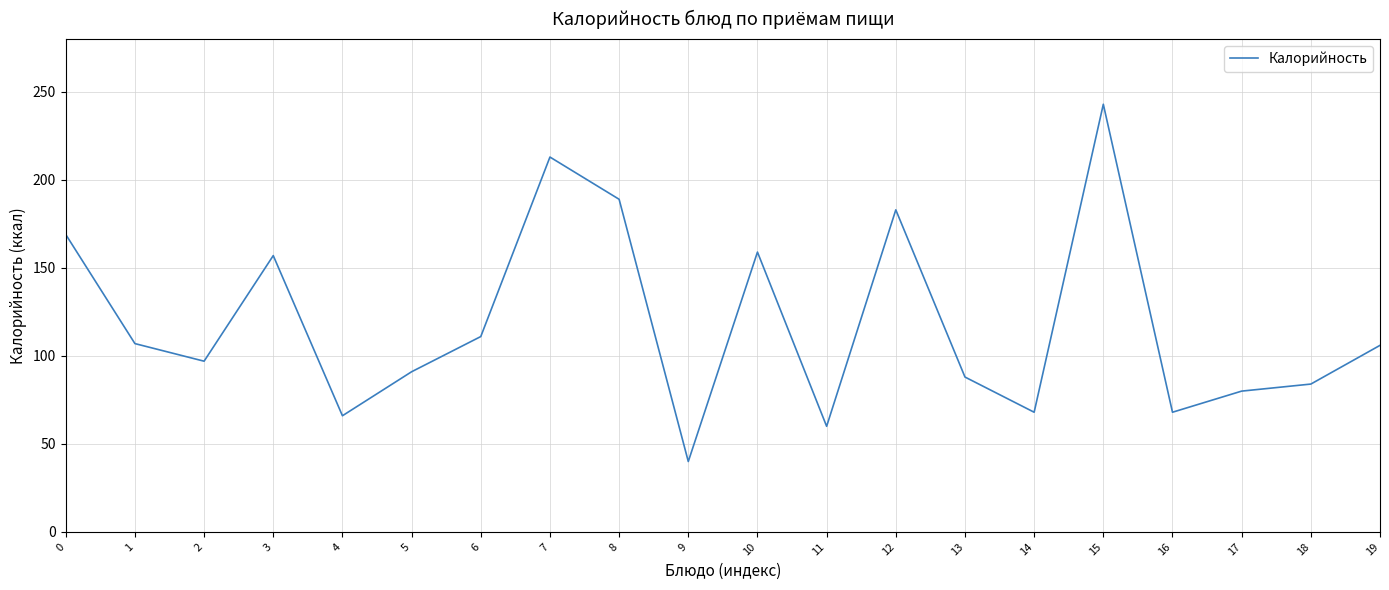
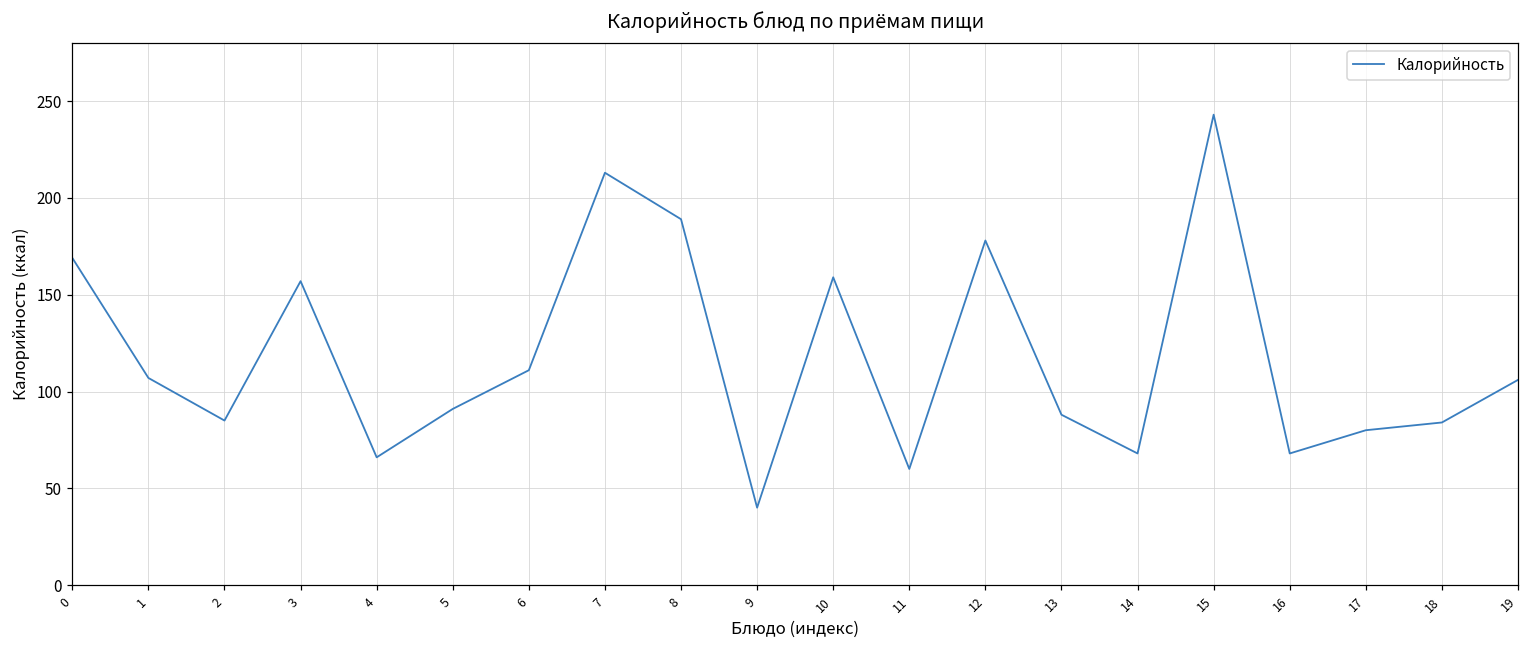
  {
    "0": 169,
    "1": 107,
-   "2": 97,
+   "2": 85,
    "3": 157,
    "4": 66,
    "5": 91,
    "6": 111,
    "7": 213,
    "8": 189,
    "9": 40,
    "10": 159,
    "11": 60,
-   "12": 183,
+   "12": 178,
    "13": 88,
    "14": 68,
    "15": 243,
    "16": 68,
    "17": 80,
    "18": 84,
    "19": 106
  }
